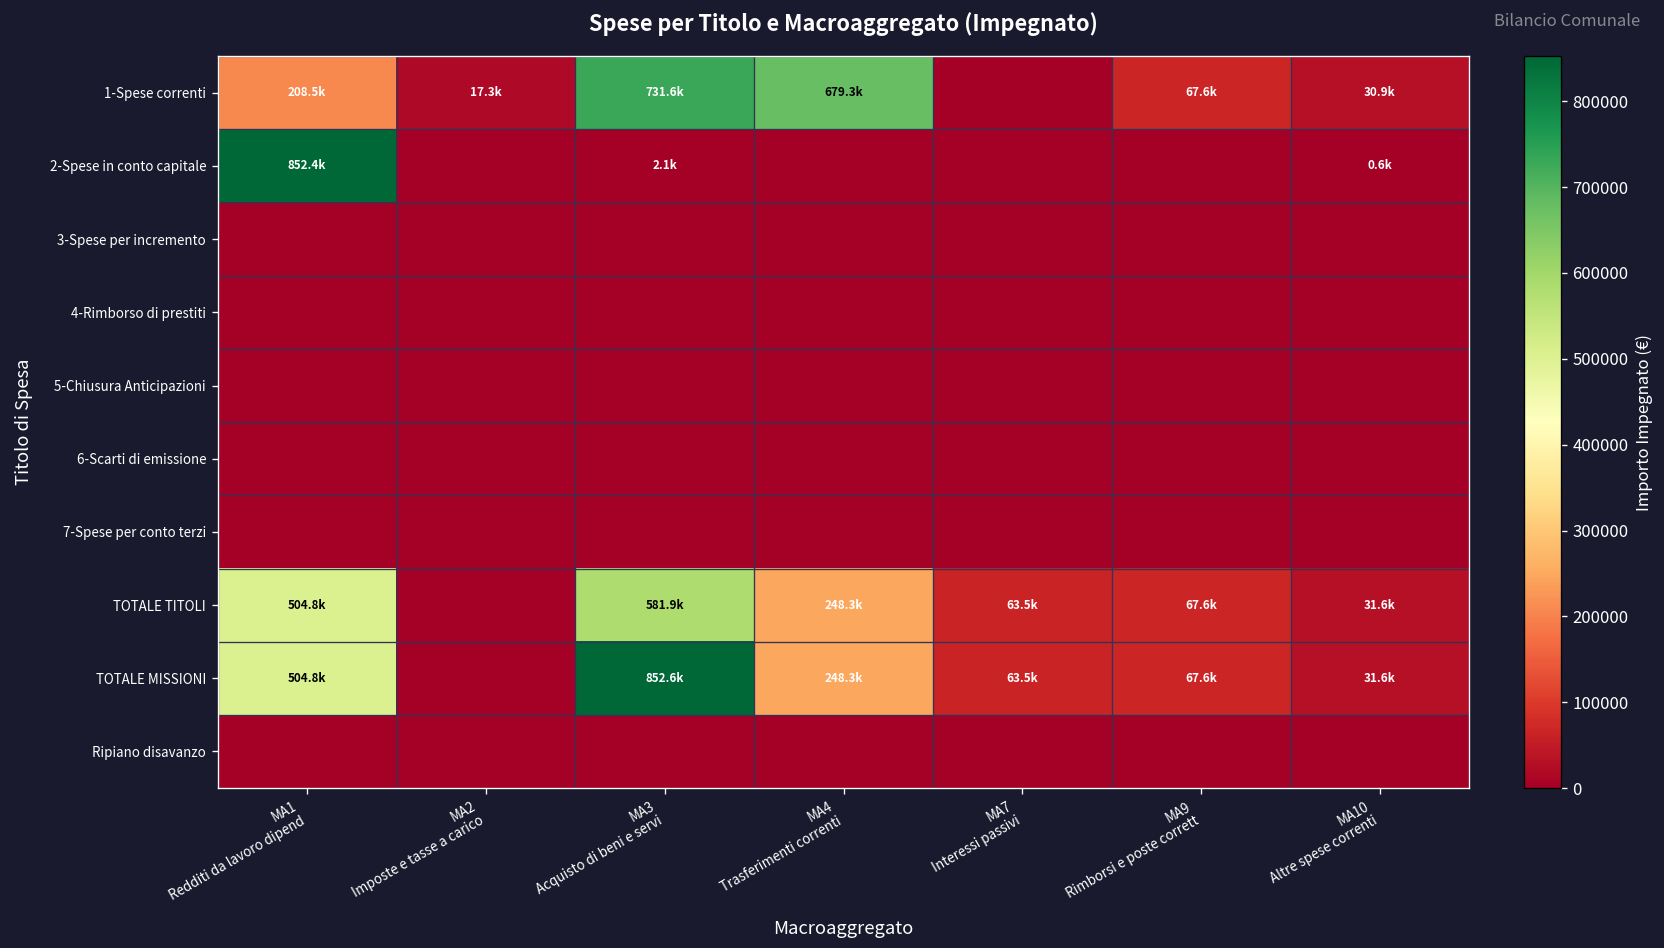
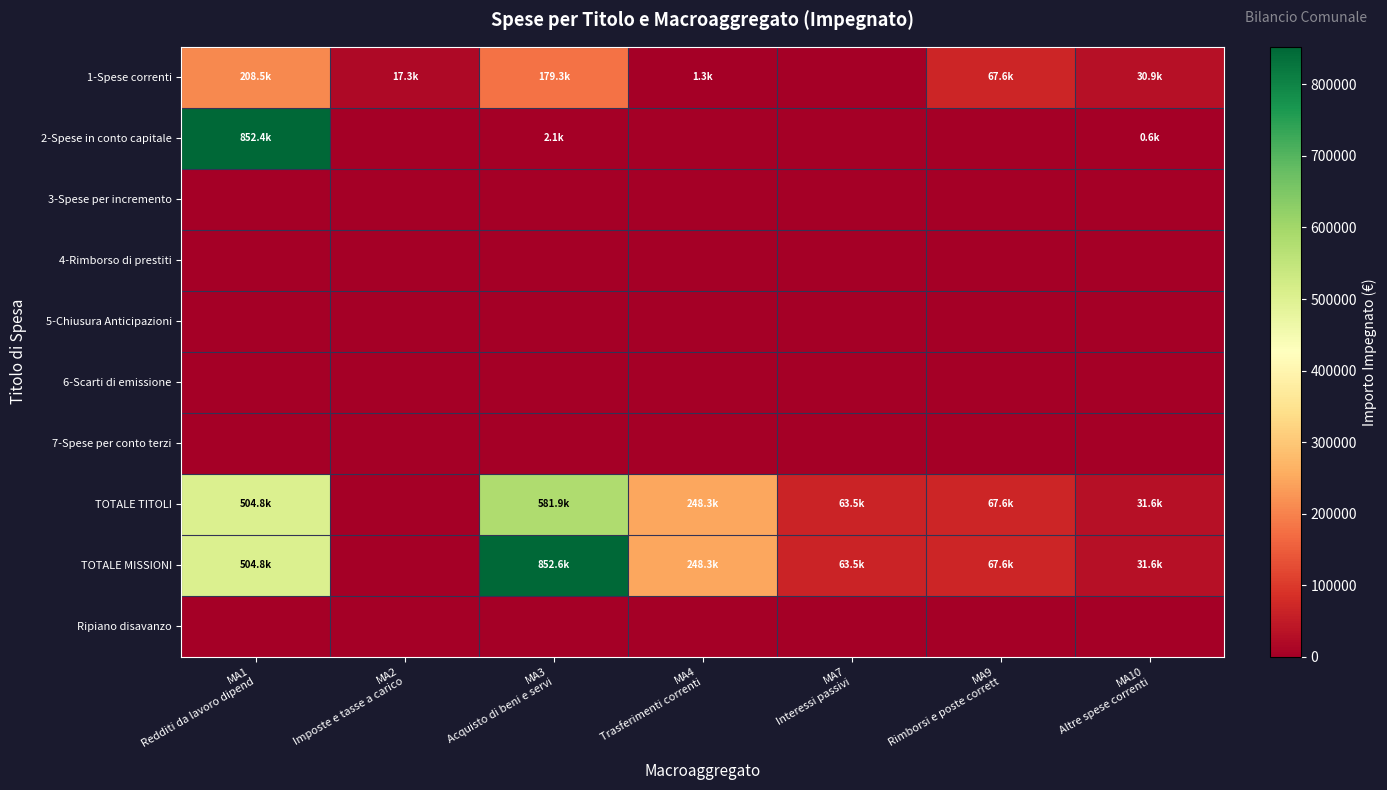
  {
    "1-Spese correnti": {
      "MA1 Redditi da lavoro dipend": "208.5k",
      "MA2 Imposte e tasse a carico": "17.3k",
-     "MA3 Acquisto di beni e servi": "731.6k",
-     "MA4 Trasferimenti correnti": "679.3k",
+     "MA3 Acquisto di beni e servi": "179.3k",
+     "MA4 Trasferimenti correnti": "1.3k",
      "MA9 Rimborsi e poste corrett": "67.6k",
      "MA10 Altre spese correnti": "30.9k"
    },
    "2-Spese in conto capitale": {
      "MA1 Redditi da lavoro dipend": "852.4k",
      "MA3 Acquisto di beni e servi": "2.1k",
      "MA10 Altre spese correnti": "0.6k"
    },
    "TOTALE TITOLI": {
      "MA1 Redditi da lavoro dipend": "504.8k",
      "MA3 Acquisto di beni e servi": "581.9k",
      "MA4 Trasferimenti correnti": "248.3k",
      "MA7 Interessi passivi": "63.5k",
      "MA9 Rimborsi e poste corrett": "67.6k",
      "MA10 Altre spese correnti": "31.6k"
    },
    "TOTALE MISSIONI": {
      "MA1 Redditi da lavoro dipend": "504.8k",
      "MA3 Acquisto di beni e servi": "852.6k",
      "MA4 Trasferimenti correnti": "248.3k",
      "MA7 Interessi passivi": "63.5k",
      "MA9 Rimborsi e poste corrett": "67.6k",
      "MA10 Altre spese correnti": "31.6k"
    }
  }
